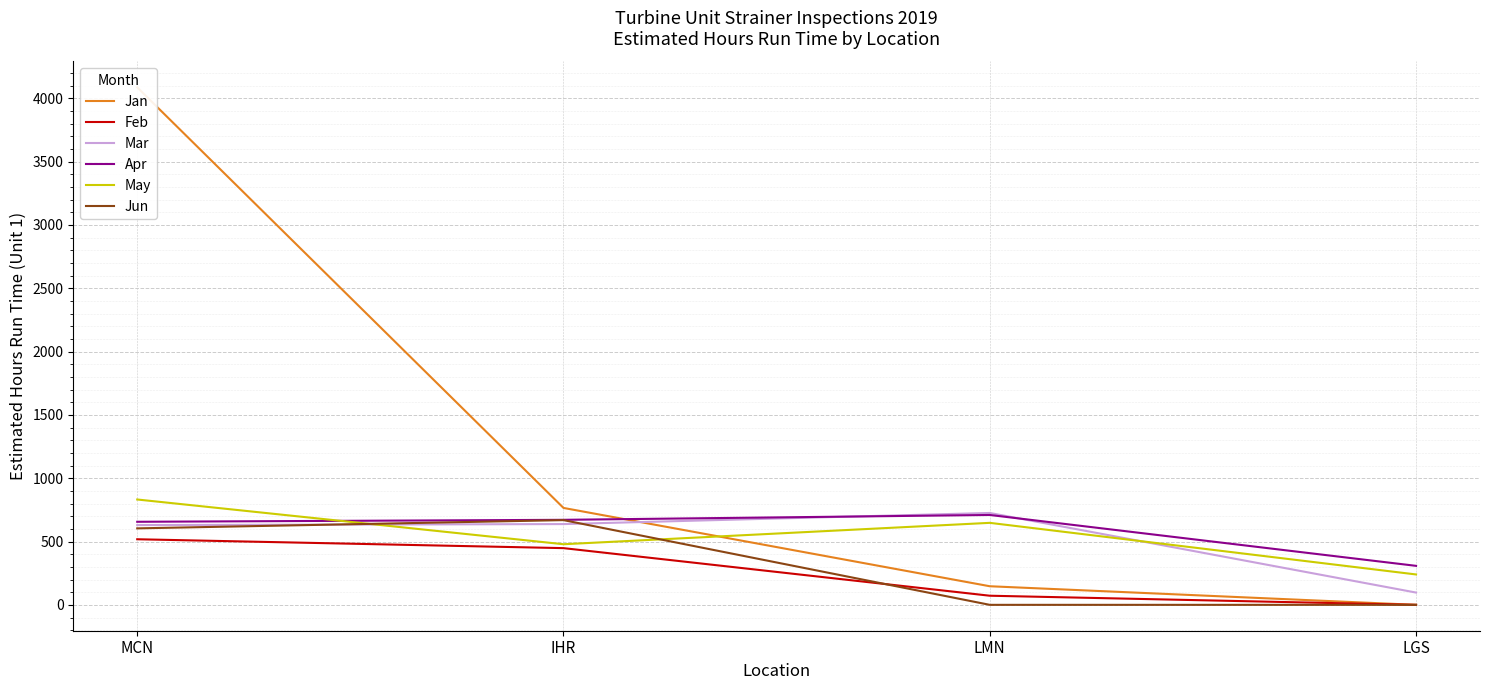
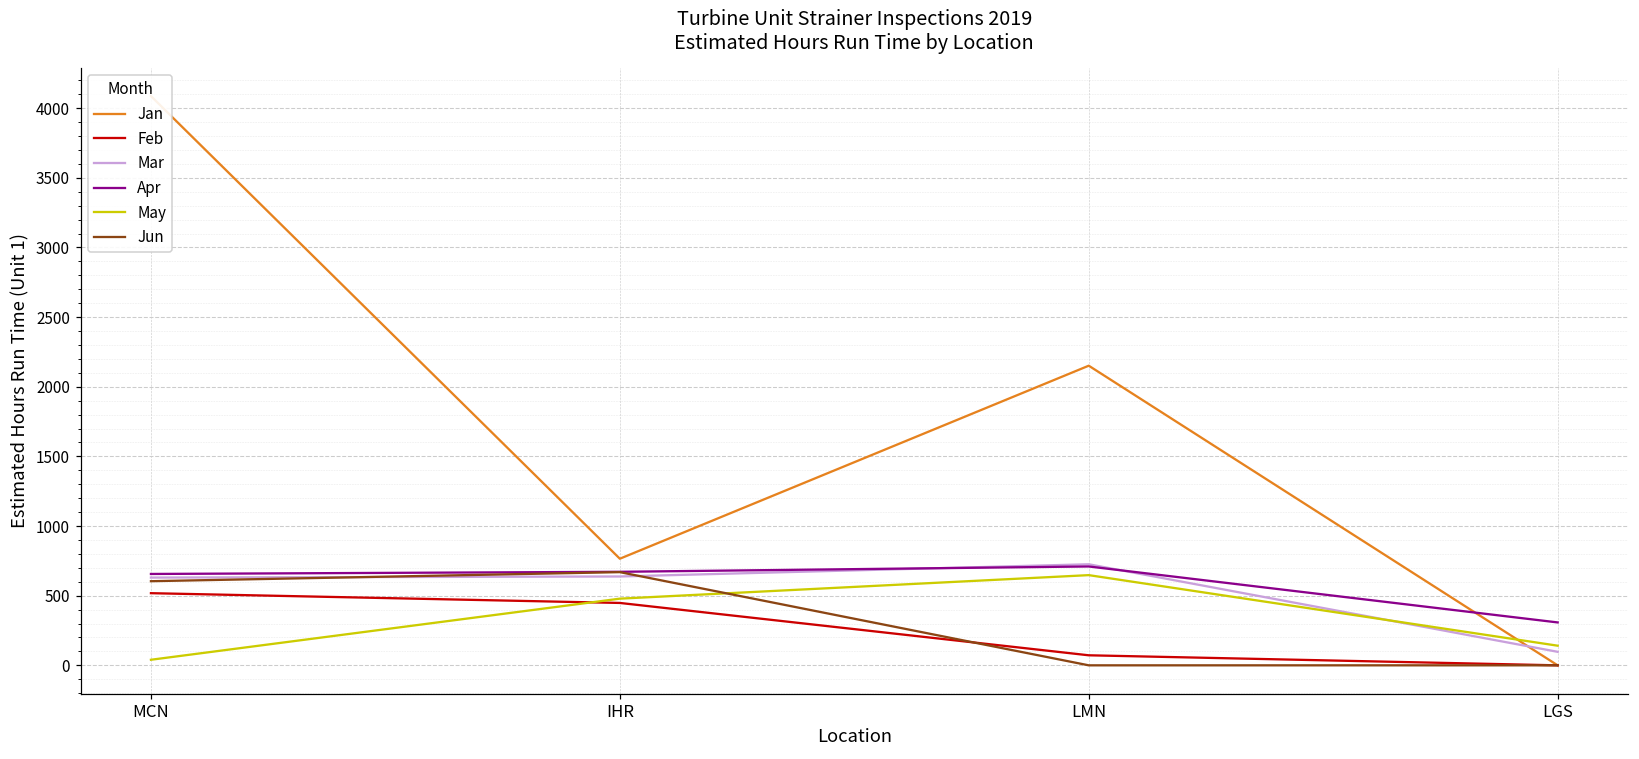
  {
    "Jan": {
      "IHR": 770,
-     "LMN": 150
+     "LMN": 2150
    },
    "Feb": {
      "MCN": 520,
      "IHR": 450,
      "LMN": 70
    },
    "Mar": {
      "MCN": 630,
      "IHR": 640,
      "LGS": 100
    },
    "Apr": {
      "MCN": 660,
      "LGS": 310
    },
    "May": {
-     "MCN": 830,
+     "MCN": 40,
      "IHR": 480,
      "LMN": 650,
-     "LGS": 240
+     "LGS": 140
    },
    "Jun": {
      "MCN": 600,
      "LMN": 0
    }
  }
